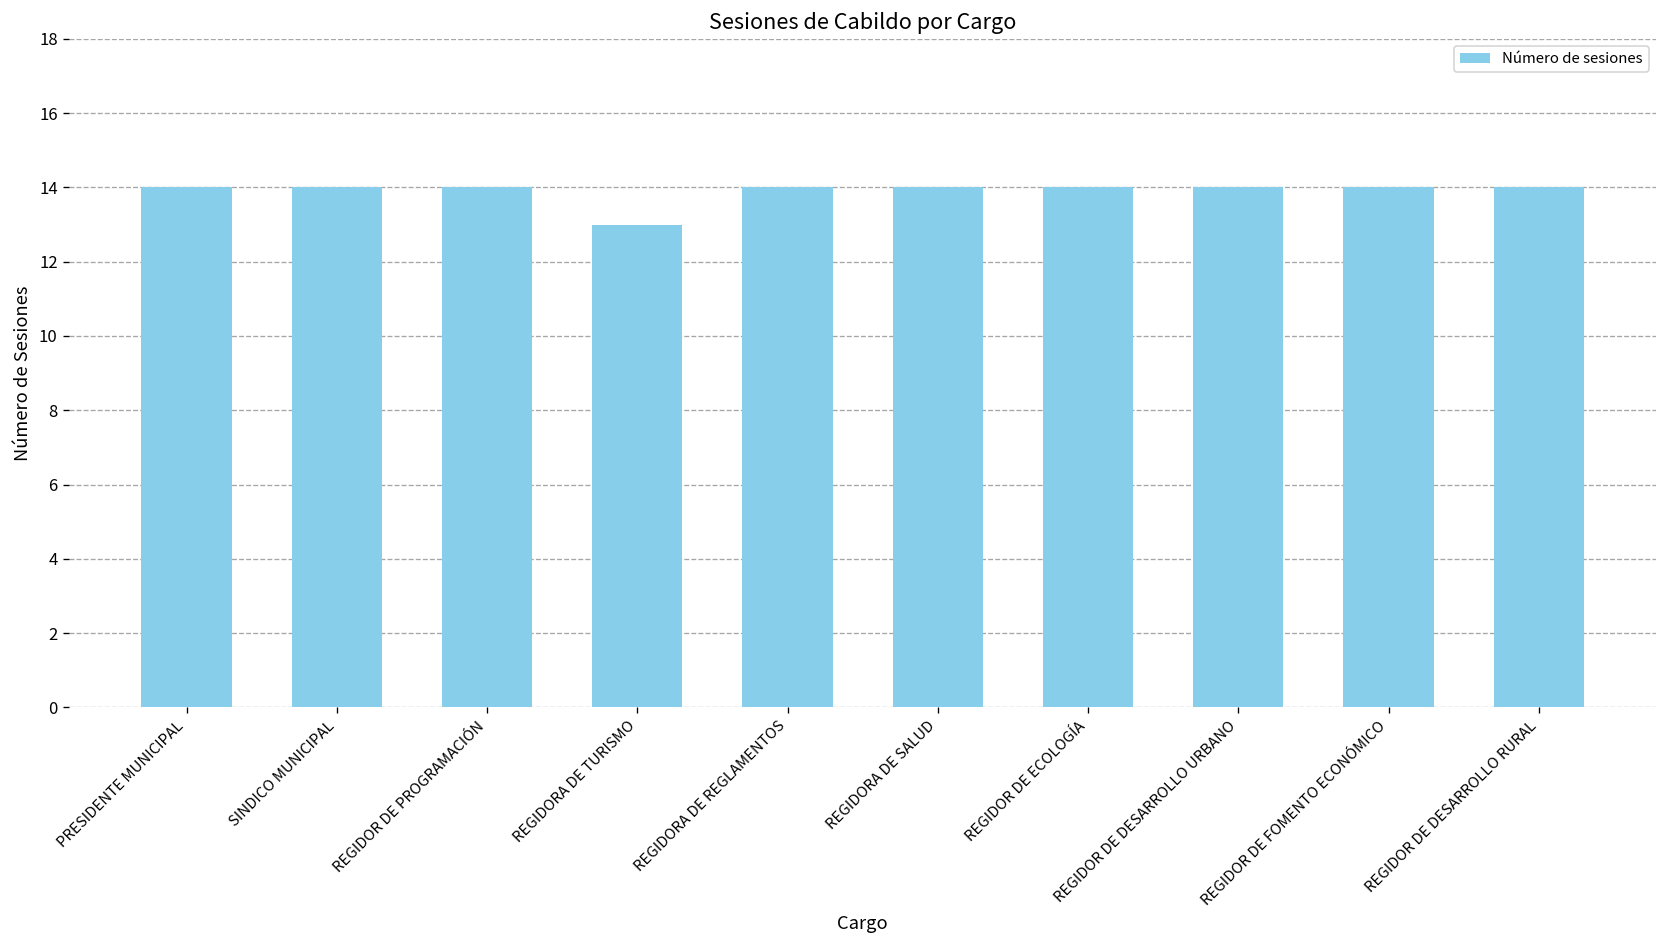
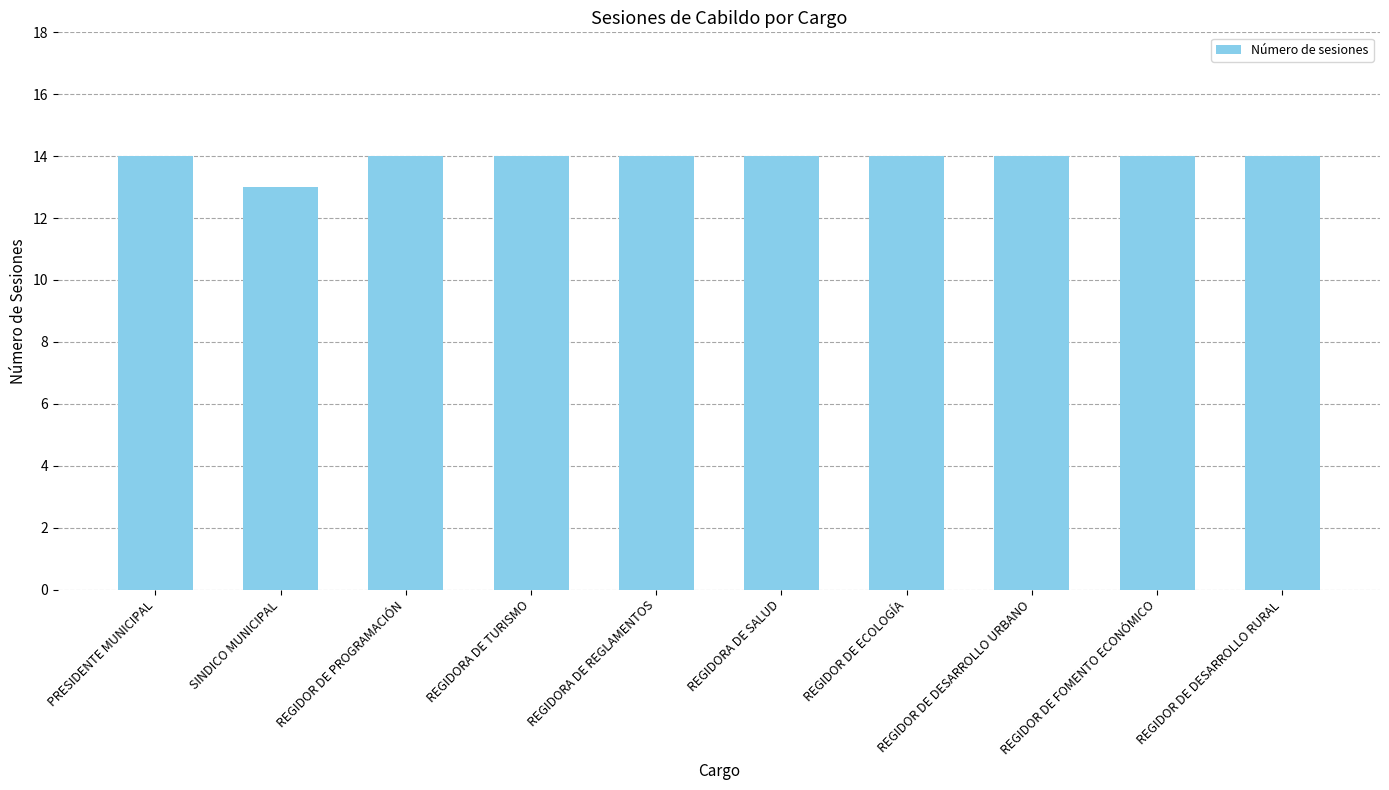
  {
    "PRESIDENTE MUNICIPAL": 14,
-   "SINDICO MUNICIPAL": 14,
+   "SINDICO MUNICIPAL": 13,
    "REGIDOR DE PROGRAMACIÓN": 14,
-   "REGIDORA DE TURISMO": 13,
+   "REGIDORA DE TURISMO": 14,
    "REGIDORA DE REGLAMENTOS": 14,
    "REGIDORA DE SALUD": 14,
    "REGIDOR DE ECOLOGÍA": 14,
    "REGIDOR DE DESARROLLO URBANO": 14,
    "REGIDOR DE FOMENTO ECONÓMICO": 14,
    "REGIDOR DE DESARROLLO RURAL": 14
  }
